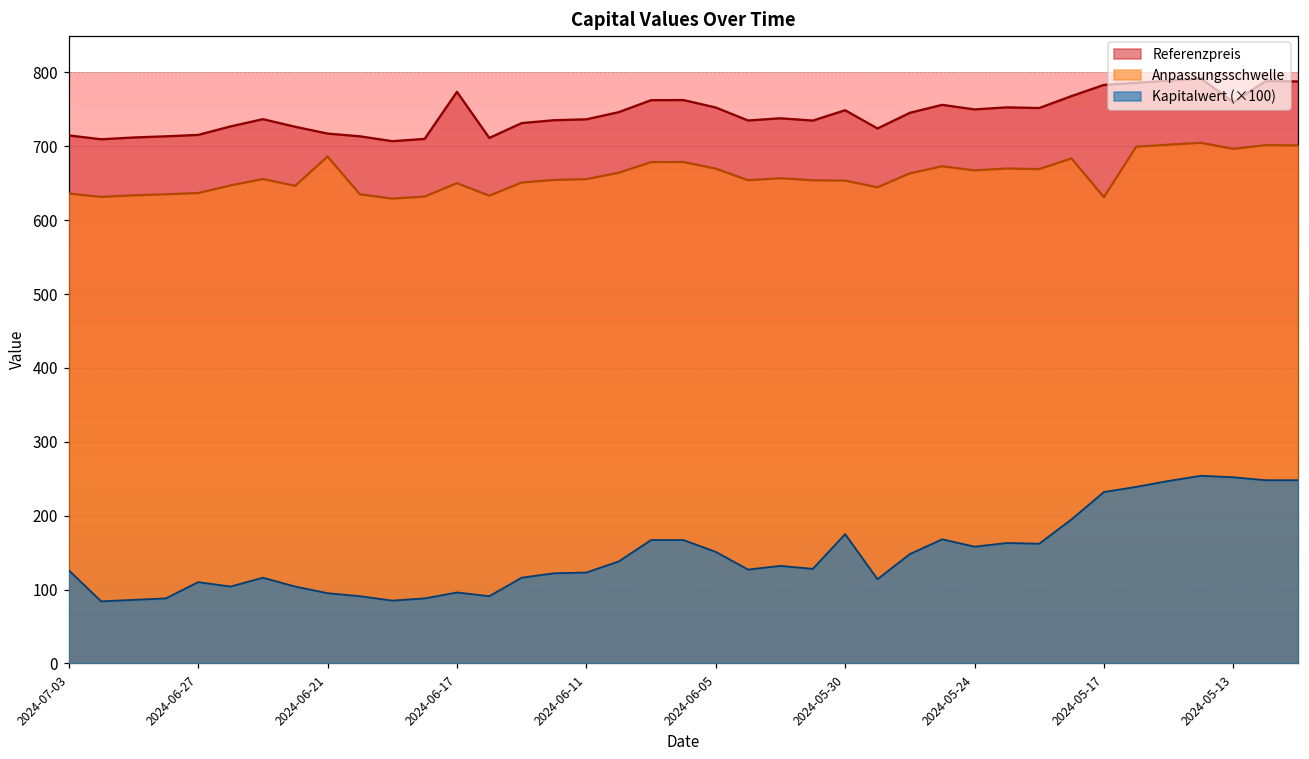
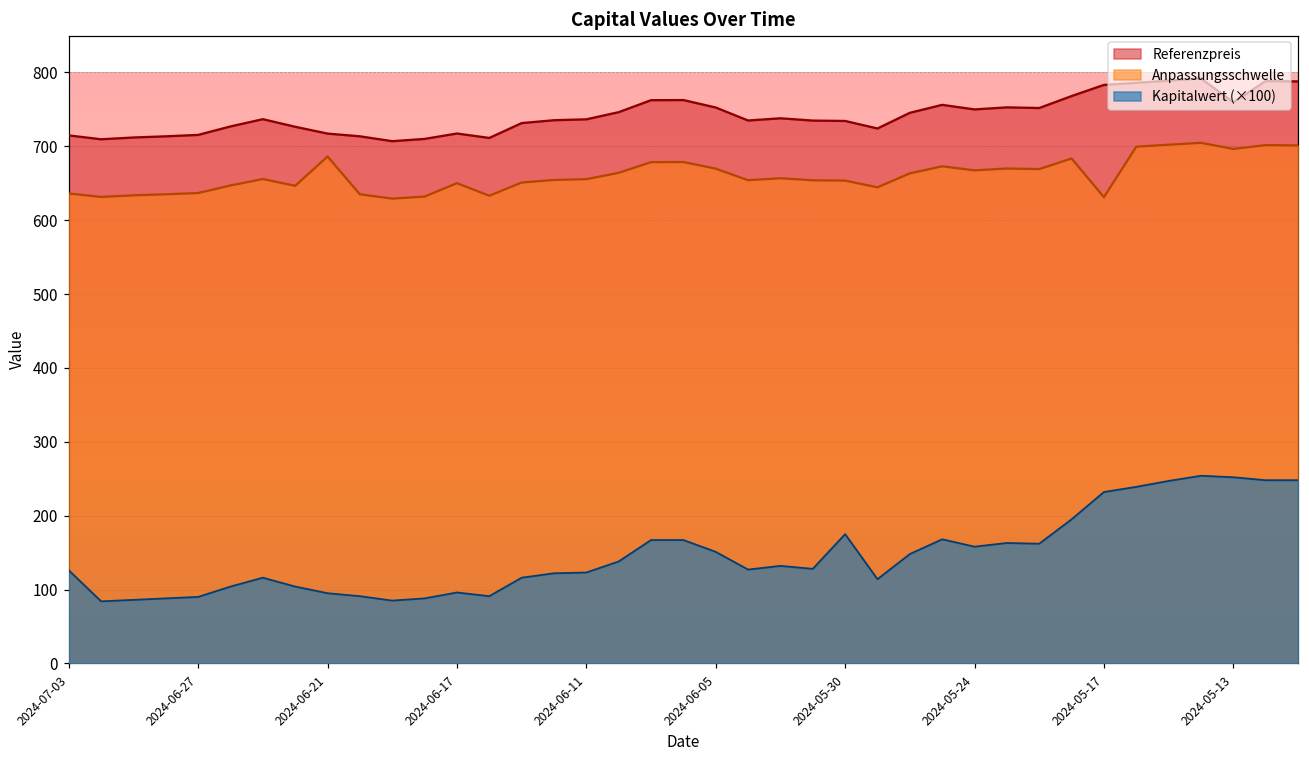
  {
    "Referenzpreis": {
      "2024-07-03": 710,
      "2024-06-27": 720,
      "2024-06-21": 720,
-     "2024-06-17": 770,
+     "2024-06-17": 720,
      "2024-06-11": 740,
      "2024-06-05": 750,
-     "2024-05-30": 750,
+     "2024-05-30": 730,
      "2024-05-24": 750,
      "2024-05-17": 780
    },
    "Anpassungsschwelle": {
      "2024-07-03": 640,
      "2024-06-27": 640,
      "2024-06-21": 690,
      "2024-06-17": 650,
      "2024-06-11": 660,
      "2024-06-05": 670,
      "2024-05-30": 650,
      "2024-05-24": 670,
      "2024-05-17": 630,
      "2024-05-13": 700
    },
    "Kapitalwert (×100)": {
      "2024-07-03": 130,
-     "2024-06-27": 110,
+     "2024-06-27": 90,
      "2024-06-21": 100,
      "2024-06-17": 100,
      "2024-06-11": 120,
      "2024-06-05": 150,
      "2024-05-30": 180,
      "2024-05-24": 160,
      "2024-05-17": 230,
      "2024-05-13": 250
    }
  }
